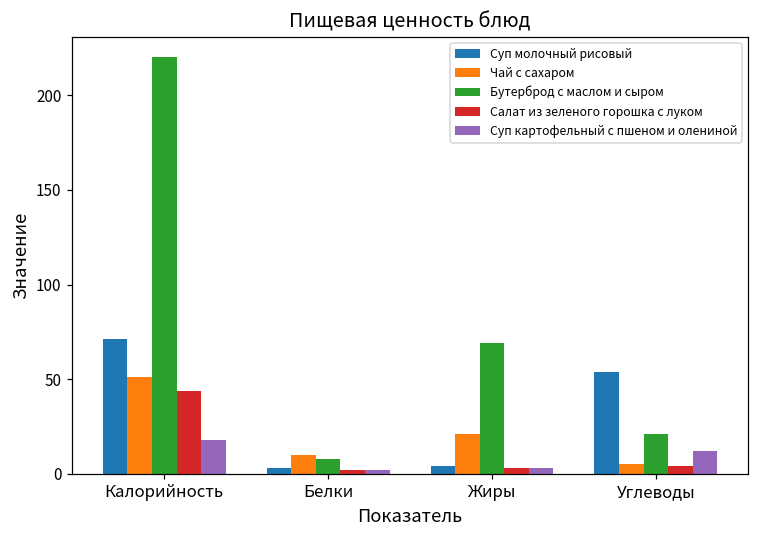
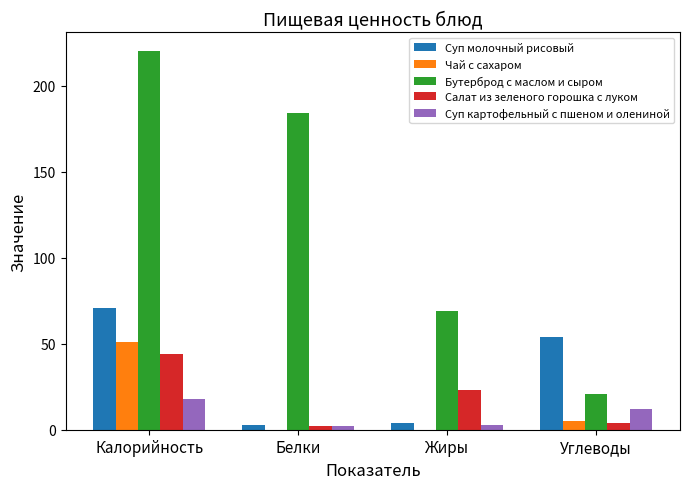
  {
    "Суп молочный рисовый": {
      "Калорийность": 71,
      "Белки": 3,
      "Жиры": 4,
      "Углеводы": 54
    },
    "Чай с сахаром": {
      "Калорийность": 51,
-     "Белки": 10,
-     "Жиры": 21,
+     "Белки": 0,
+     "Жиры": 0,
      "Углеводы": 5
    },
    "Бутерброд с маслом и сыром": {
      "Калорийность": 220,
-     "Белки": 8,
+     "Белки": 184,
      "Жиры": 69,
      "Углеводы": 21
    },
    "Салат из зеленого горошка с луком": {
      "Калорийность": 44,
      "Белки": 2,
-     "Жиры": 3,
+     "Жиры": 23,
      "Углеводы": 4
    },
    "Суп картофельный с пшеном и олениной": {
      "Калорийность": 18,
      "Белки": 2,
      "Жиры": 3,
      "Углеводы": 12
    }
  }
